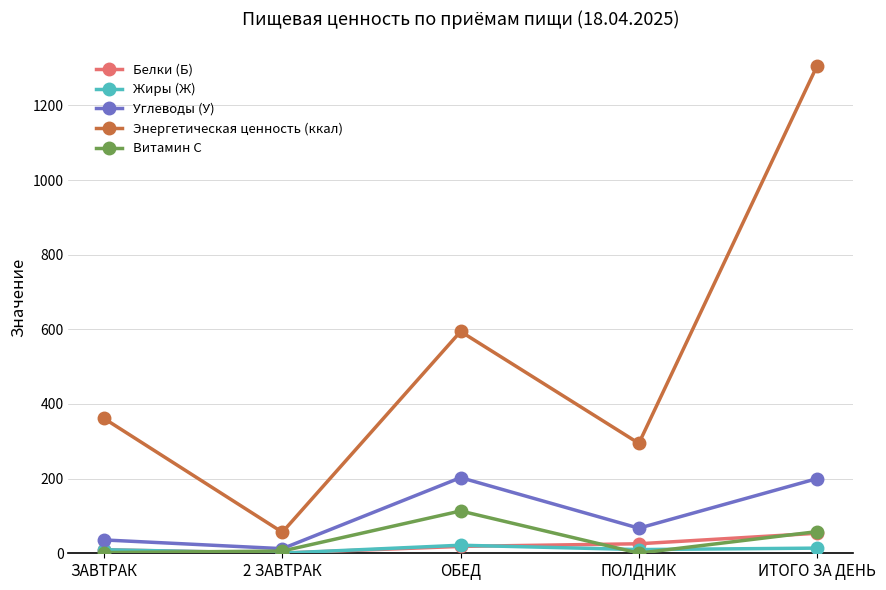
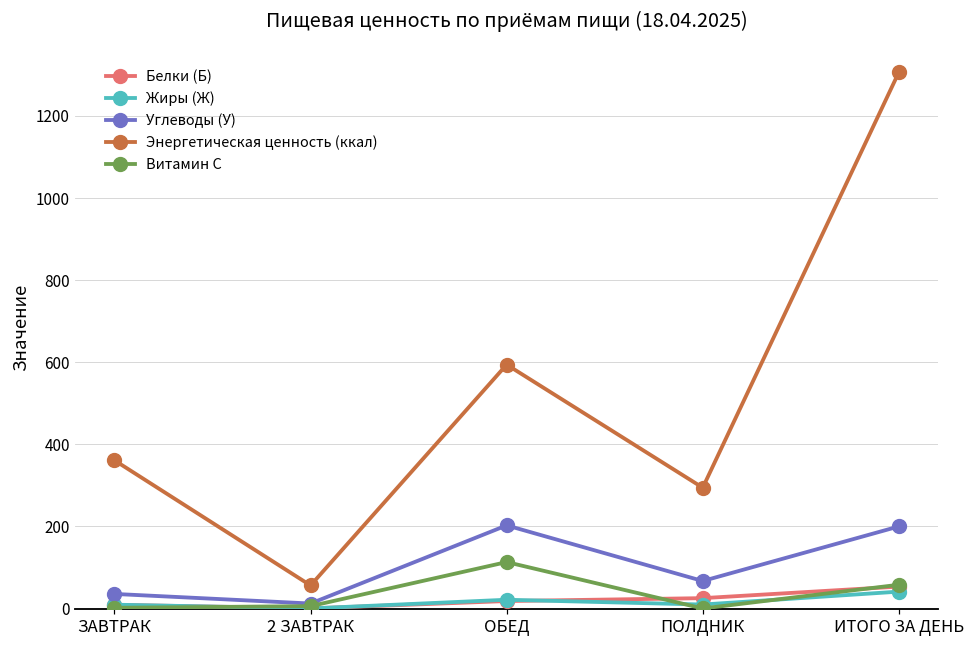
  {
    "Жиры (Ж)": {
      "ПОЛДНИК": 10,
-     "ИТОГО ЗА ДЕНЬ": 10
+     "ИТОГО ЗА ДЕНЬ": 40
    },
    "Углеводы (У)": {
      "ЗАВТРАК": 40,
      "ОБЕД": 200,
      "ПОЛДНИК": 70,
      "ИТОГО ЗА ДЕНЬ": 200
    },
    "Витамин С": {
      "ЗАВТРАК": 0,
      "ОБЕД": 110,
      "ПОЛДНИК": 0
    }
  }
